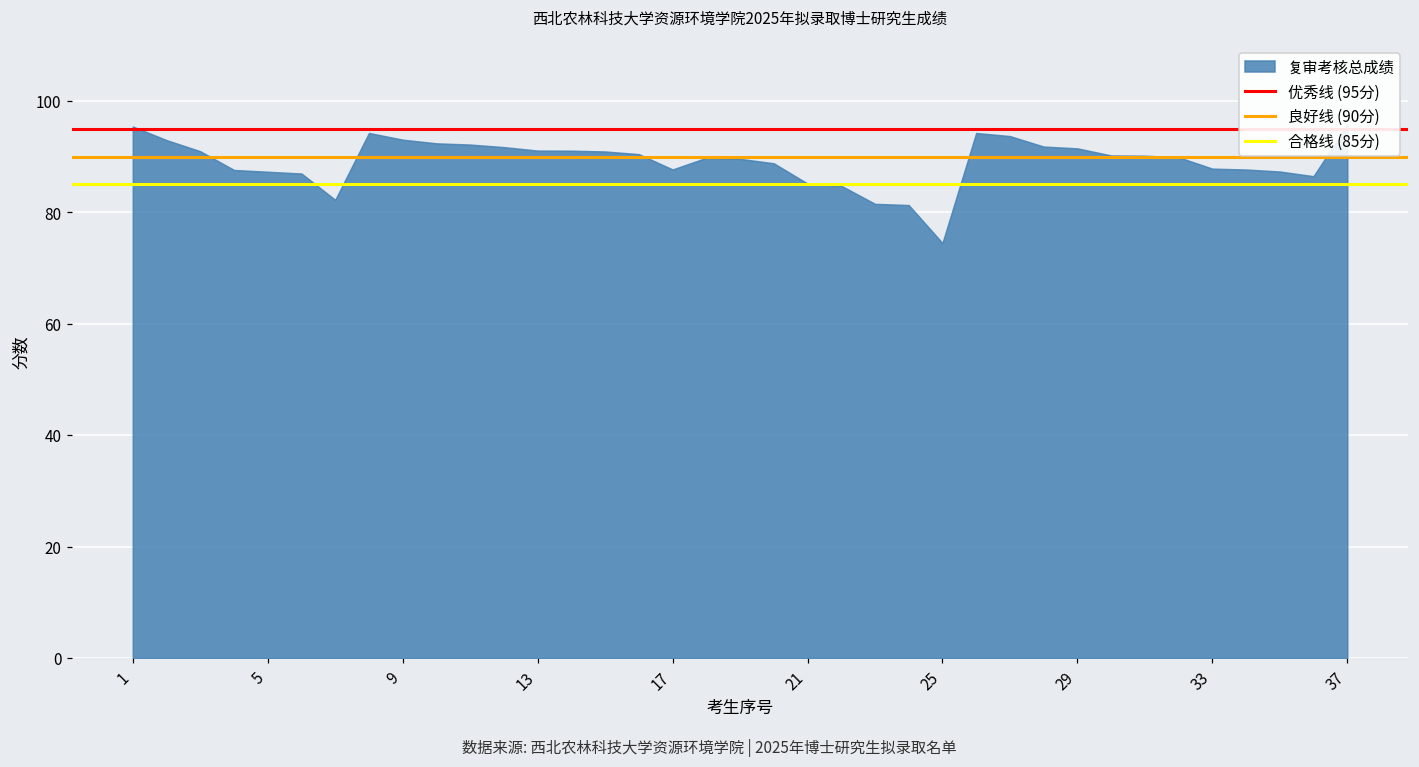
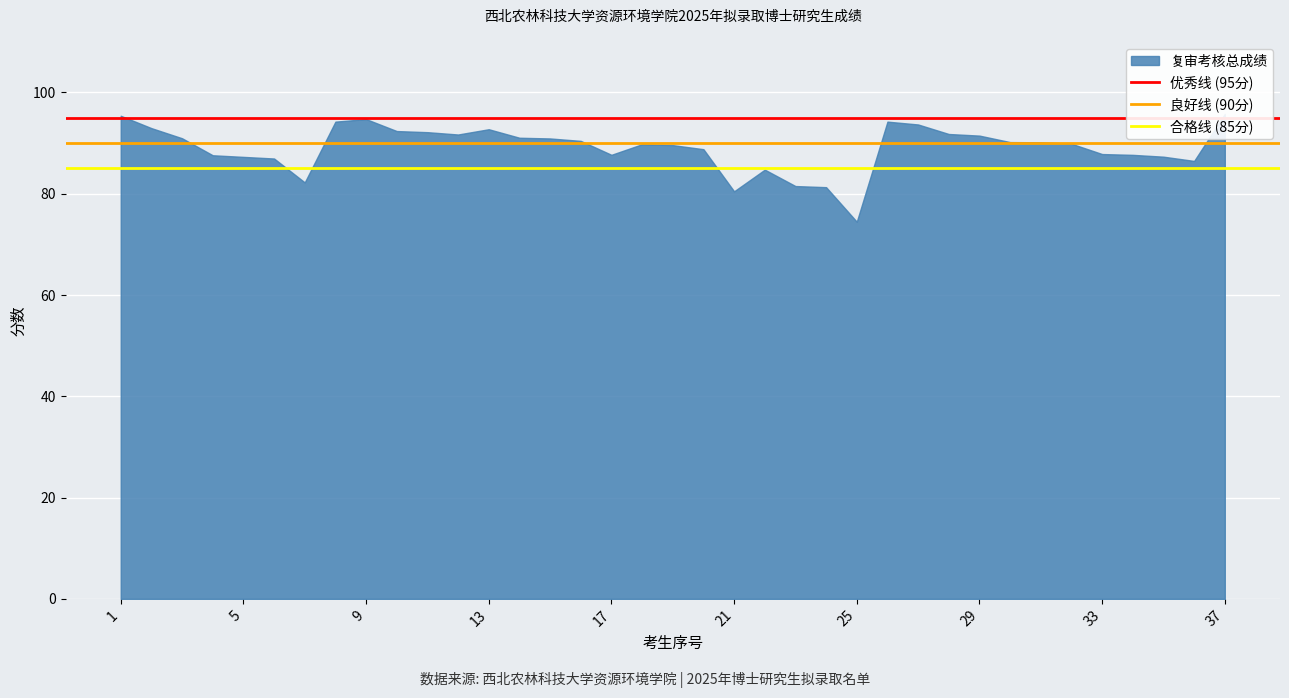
  {
    "1": 95,
    "5": 87,
-   "9": 93,
-   "13": 91,
+   "9": 95,
+   "13": 93,
    "17": 88,
-   "21": 85,
+   "21": 80,
    "25": 74,
    "29": 91,
    "33": 88
  }
